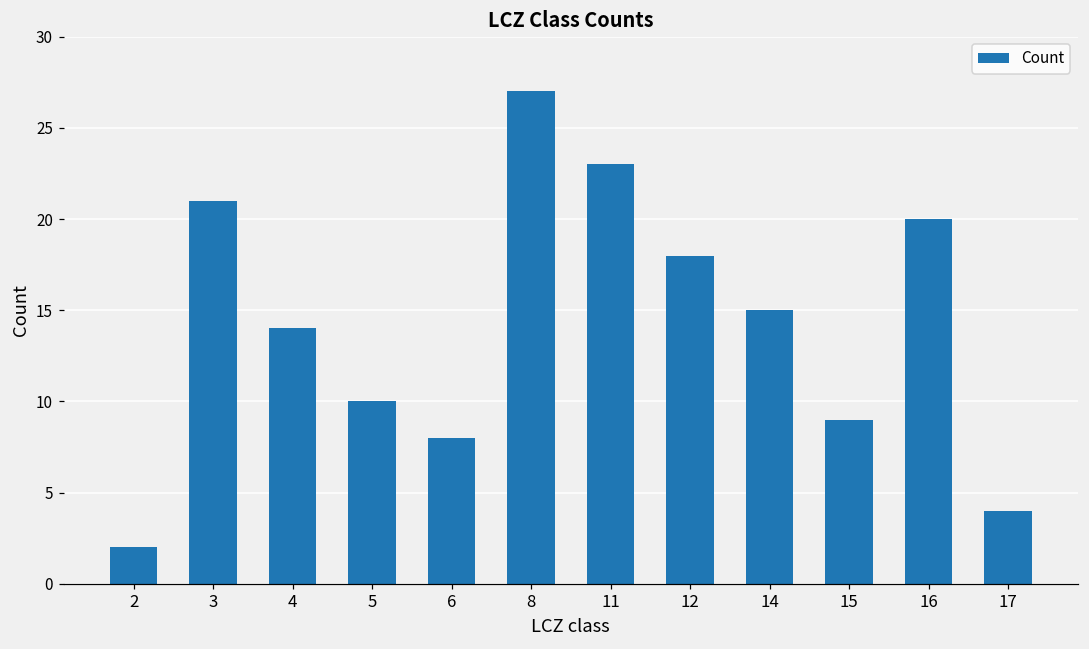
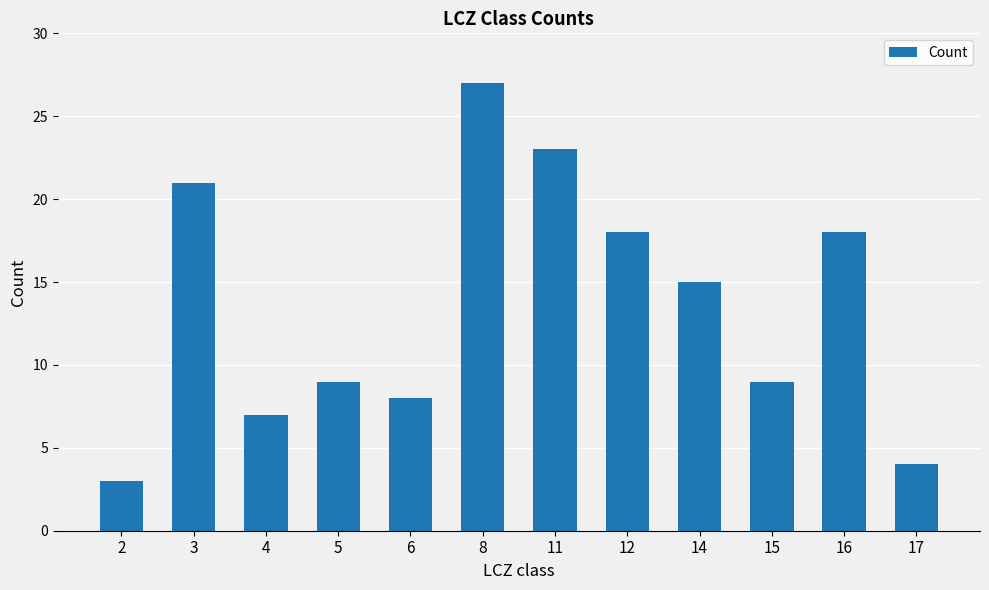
  {
-   "2": 2,
+   "2": 3,
    "3": 21,
-   "4": 14,
-   "5": 10,
+   "4": 7,
+   "5": 9,
    "6": 8,
    "8": 27,
    "11": 23,
    "12": 18,
    "14": 15,
    "15": 9,
-   "16": 20,
+   "16": 18,
    "17": 4
  }
